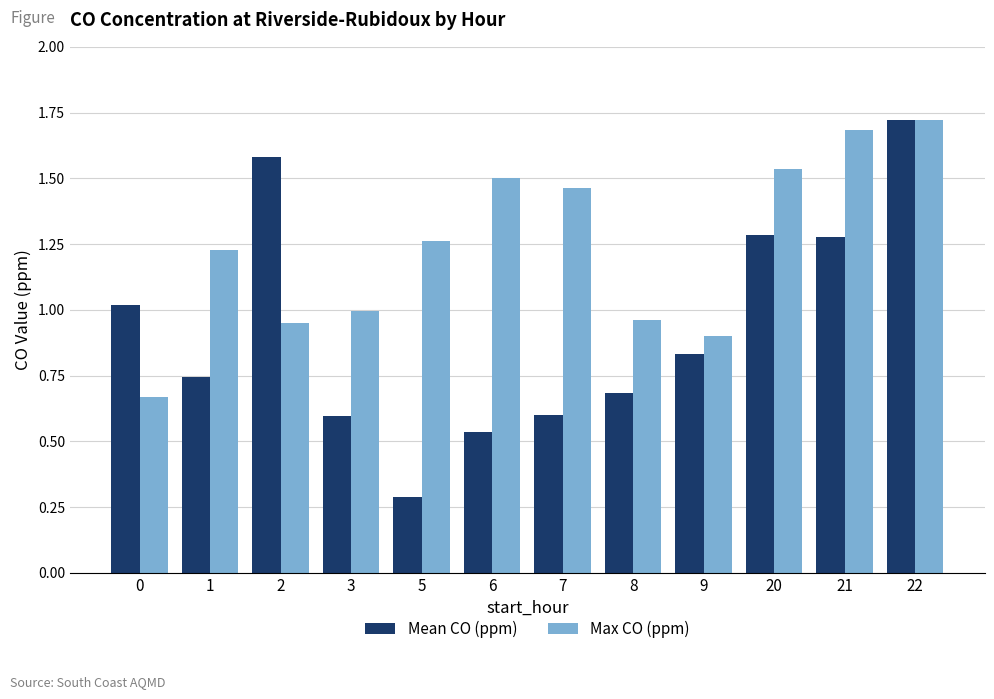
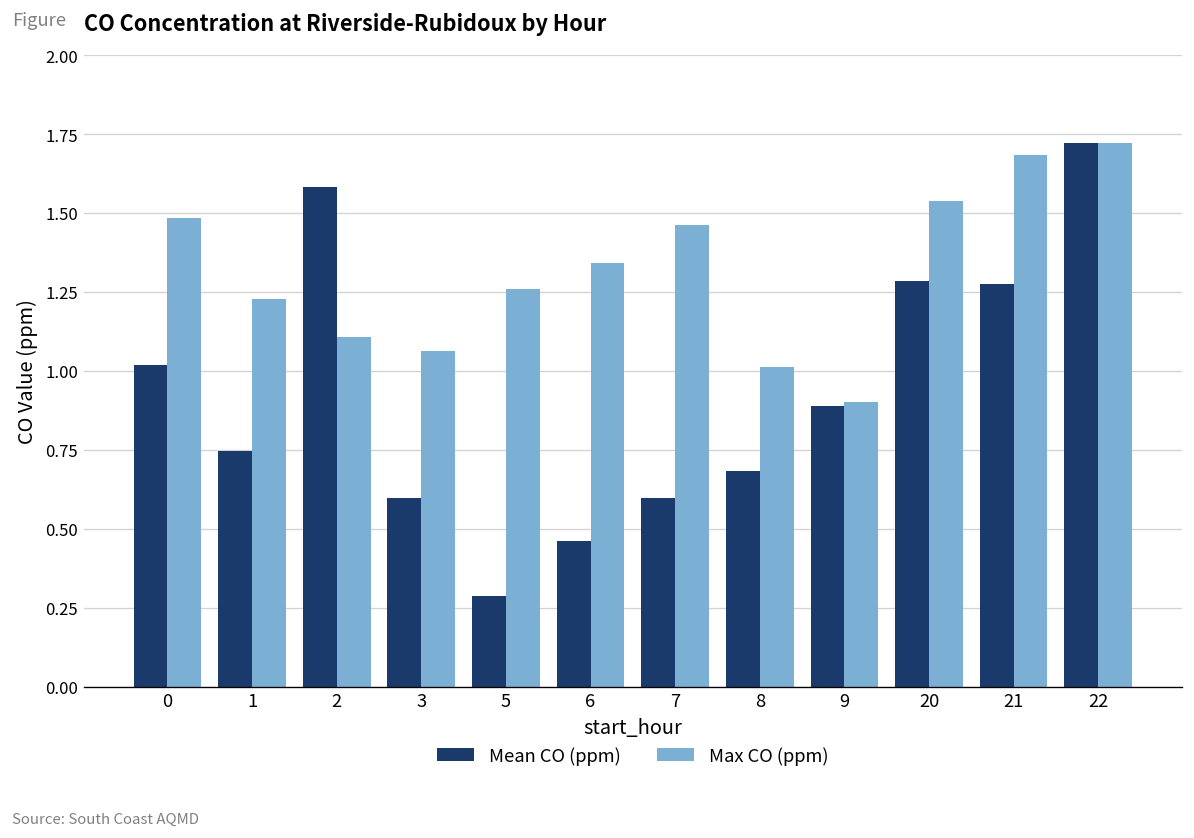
  {
    "Mean CO (ppm)": {
      "0": 1.02,
      "1": 0.75,
      "2": 1.58,
      "3": 0.60,
      "5": 0.29,
-     "6": 0.54,
+     "6": 0.46,
      "7": 0.60,
      "8": 0.68,
-     "9": 0.83,
+     "9": 0.89,
      "20": 1.28,
      "21": 1.28,
      "22": 1.72
    },
    "Max CO (ppm)": {
-     "0": 0.67,
+     "0": 1.48,
      "1": 1.23,
-     "2": 0.95,
-     "3": 0.99,
+     "2": 1.11,
+     "3": 1.06,
      "5": 1.26,
-     "6": 1.50,
+     "6": 1.34,
      "7": 1.46,
-     "8": 0.96,
+     "8": 1.01,
      "9": 0.90,
      "20": 1.54,
      "21": 1.68,
      "22": 1.72
    }
  }
